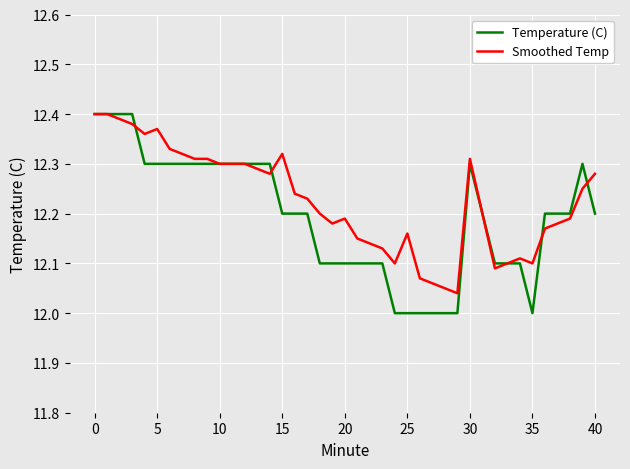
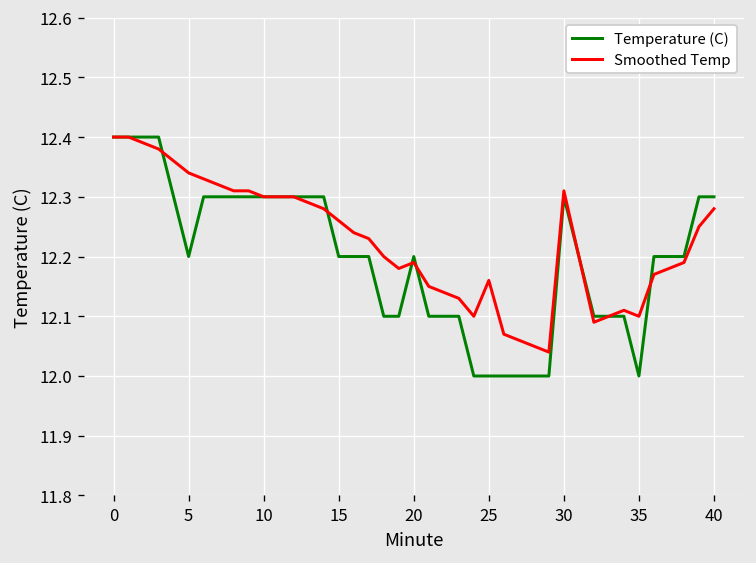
  {
    "Temperature (C)": {
-     "5": 12.3,
+     "5": 12.2,
      "15": 12.2,
-     "20": 12.1,
+     "20": 12.2,
      "25": 12.0,
      "30": 12.3,
      "35": 12.0,
-     "40": 12.2
+     "40": 12.3
    },
    "Smoothed Temp": {
-     "5": 12.37,
-     "15": 12.32,
+     "5": 12.34,
+     "15": 12.26,
      "20": 12.19,
      "25": 12.16,
      "30": 12.31,
      "35": 12.10,
      "40": 12.28
    }
  }
